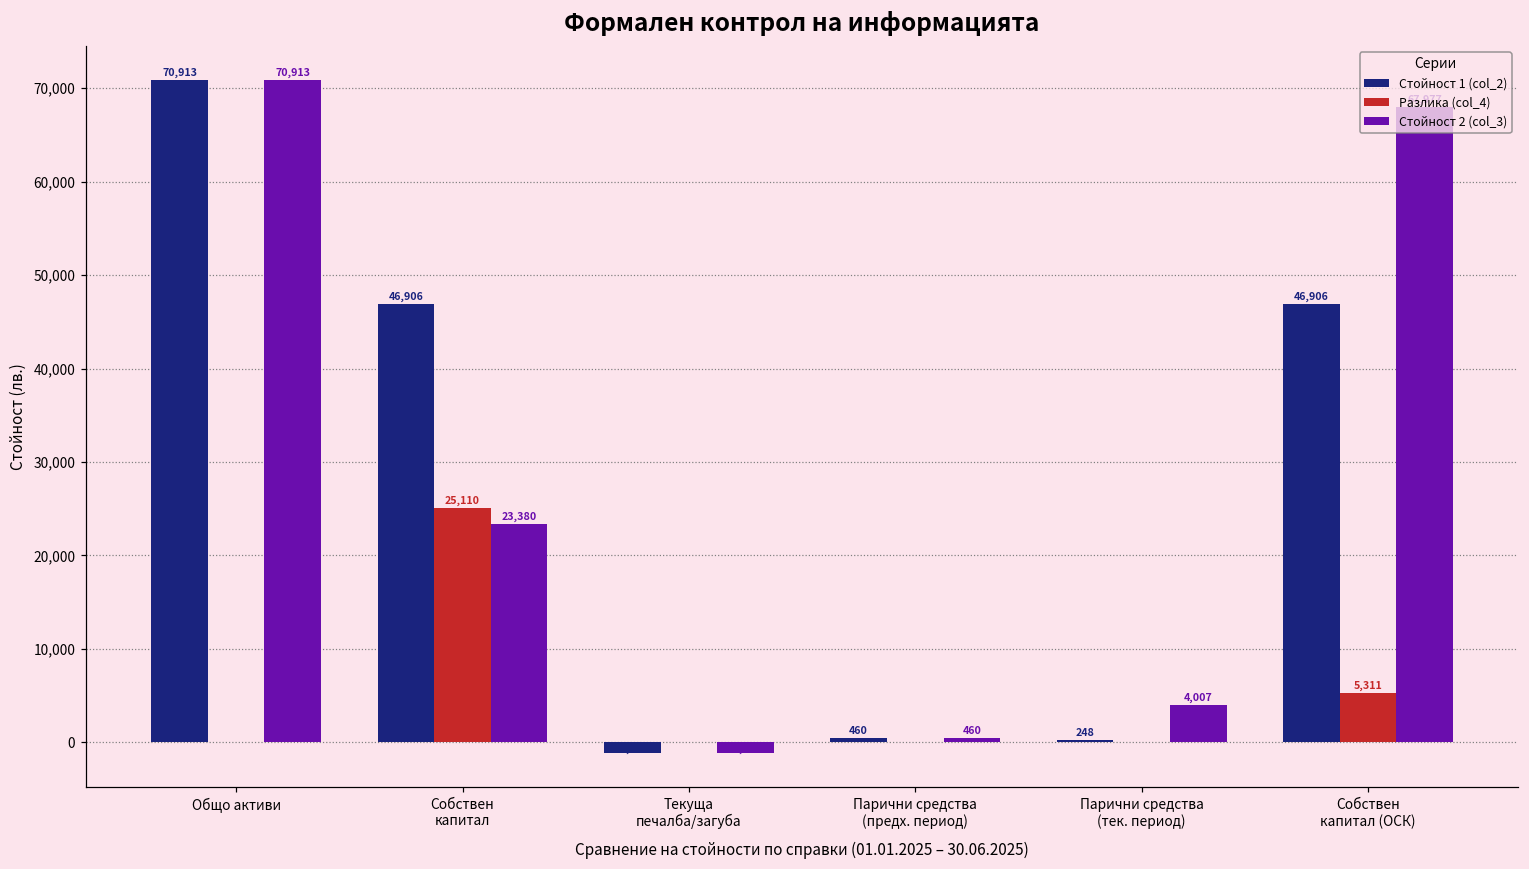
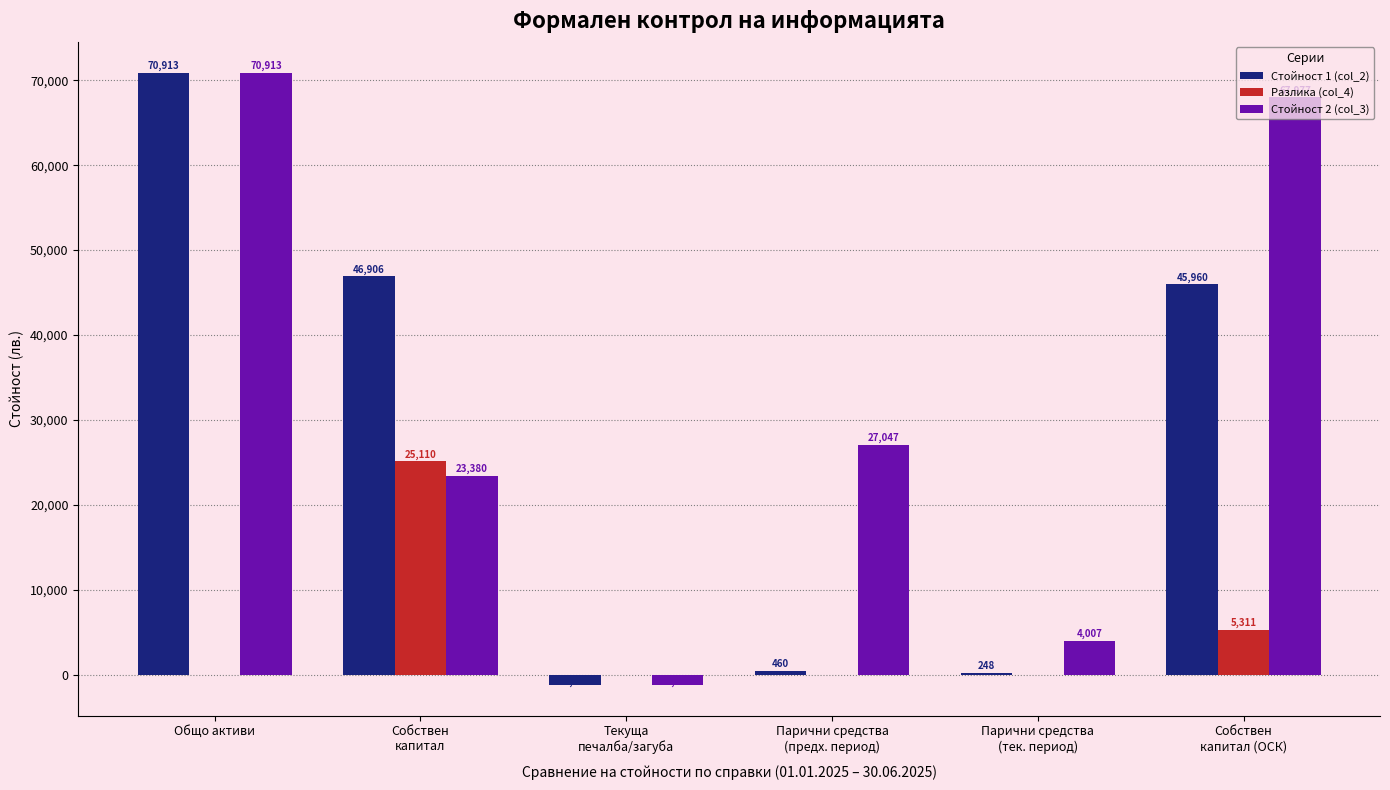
  {
    "Стойност 1 (col_2)": {
      "Общо активи": "70,913",
      "Собствен капитал": "46,906",
      "Парични средства (предх. период)": "460",
      "Парични средства (тек. период)": "248",
-     "Собствен капитал (ОСК)": "46,906"
+     "Собствен капитал (ОСК)": "45,960"
    },
    "Разлика (col_4)": {
      "Собствен капитал": "25,110",
      "Собствен капитал (ОСК)": "5,311"
    },
    "Стойност 2 (col_3)": {
      "Общо активи": "70,913",
      "Собствен капитал": "23,380",
-     "Парични средства (предх. период)": "460",
+     "Парични средства (предх. период)": "27,047",
      "Парични средства (тек. период)": "4,007"
    }
  }
